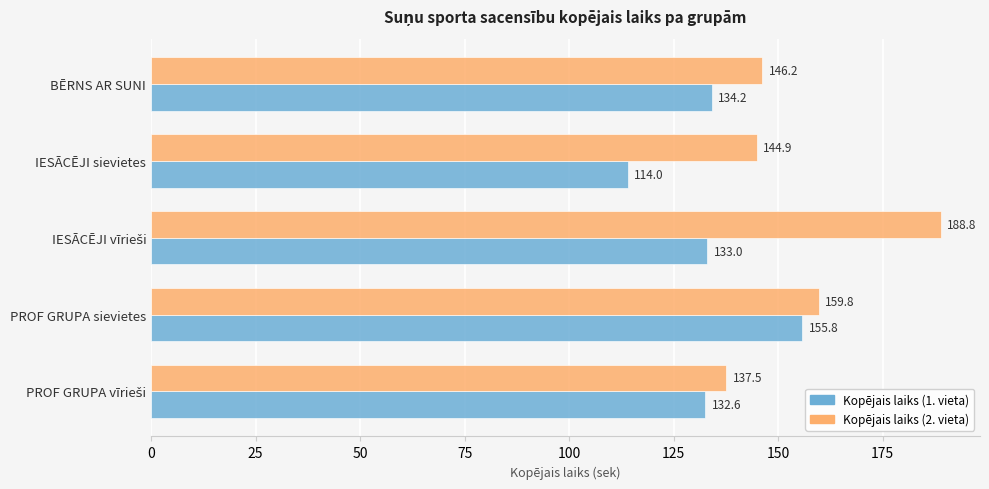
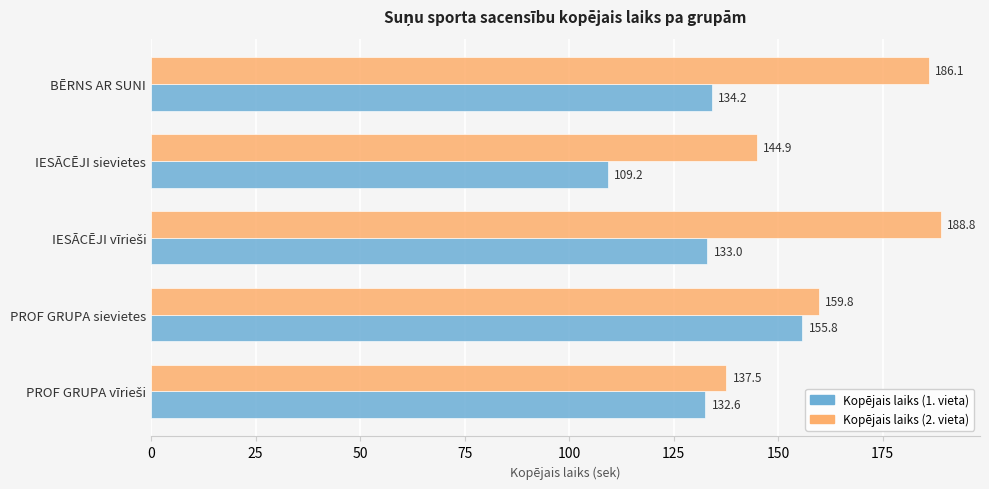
  {
    "Kopējais laiks (1. vieta)": {
      "BĒRNS AR SUNI": 134.2,
-     "IESĀCĒJI sievietes": 114.0,
+     "IESĀCĒJI sievietes": 109.2,
      "IESĀCĒJI vīrieši": 133.0,
      "PROF GRUPA sievietes": 155.8,
      "PROF GRUPA vīrieši": 132.6
    },
    "Kopējais laiks (2. vieta)": {
-     "BĒRNS AR SUNI": 146.2,
+     "BĒRNS AR SUNI": 186.1,
      "IESĀCĒJI sievietes": 144.9,
      "IESĀCĒJI vīrieši": 188.8,
      "PROF GRUPA sievietes": 159.8,
      "PROF GRUPA vīrieši": 137.5
    }
  }
